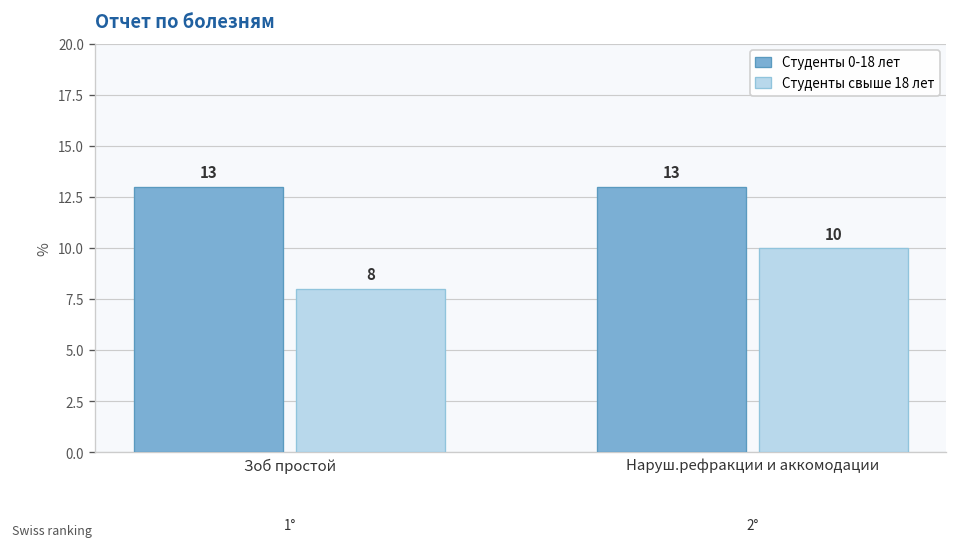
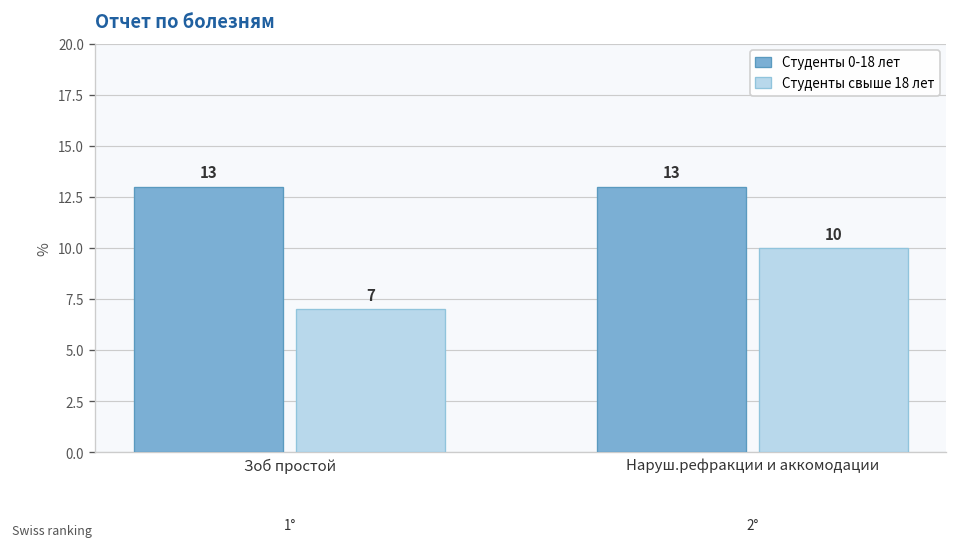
  {
    "Студенты 0-18 лет": {
      "Зоб простой": 13,
      "Наруш.рефракции и аккомодации": 13
    },
    "Студенты свыше 18 лет": {
-     "Зоб простой": 8,
+     "Зоб простой": 7,
      "Наруш.рефракции и аккомодации": 10
    }
  }
